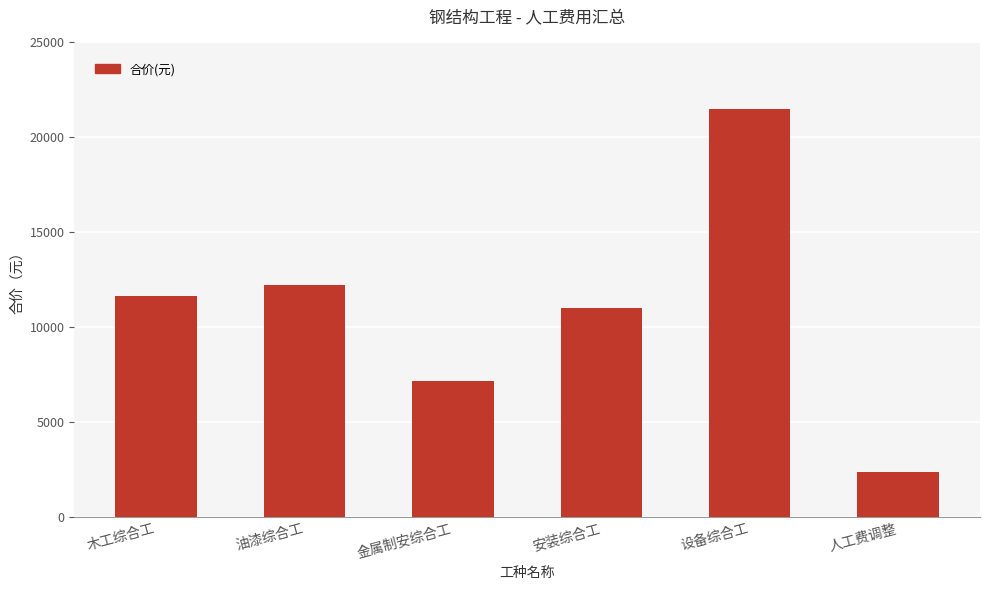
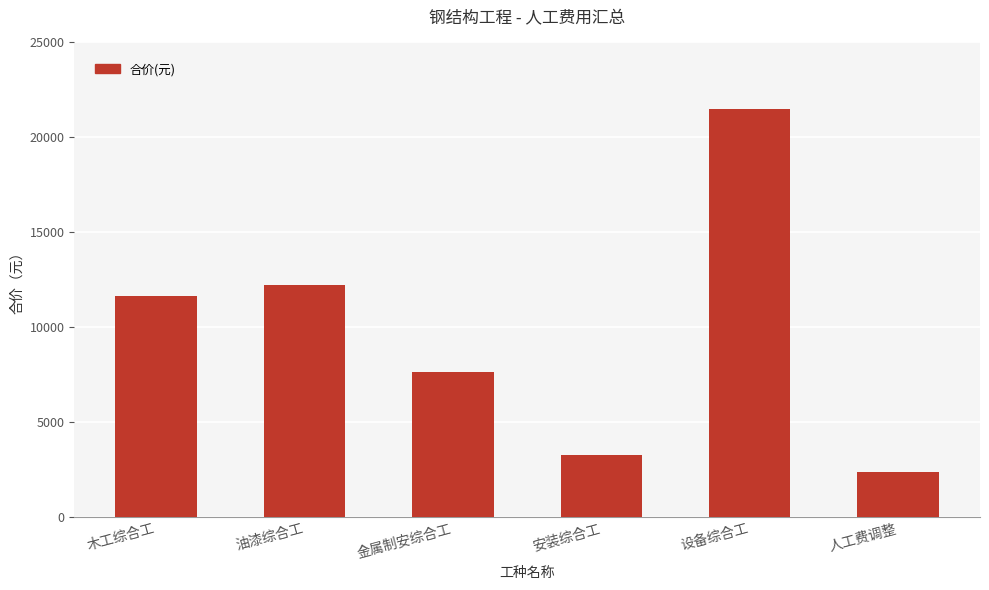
  {
    "木工综合工": 11700,
    "油漆综合工": 12200,
-   "金属制安综合工": 7200,
-   "安装综合工": 11000,
+   "金属制安综合工": 7600,
+   "安装综合工": 3300,
    "设备综合工": 21500,
    "人工费调整": 2400
  }
